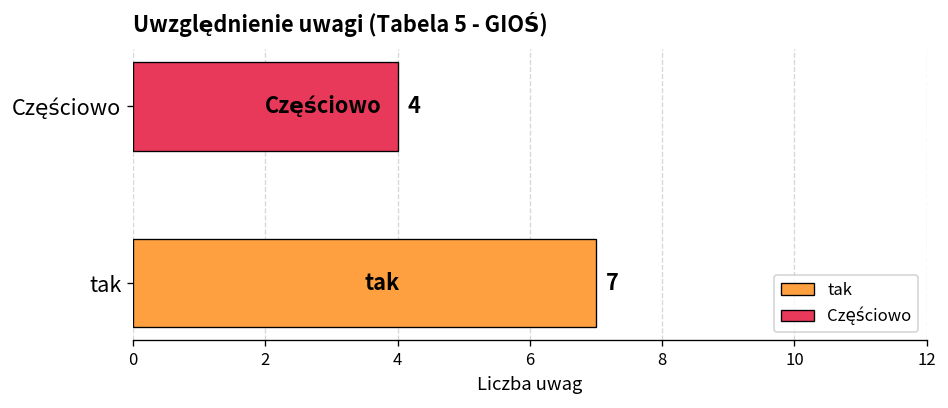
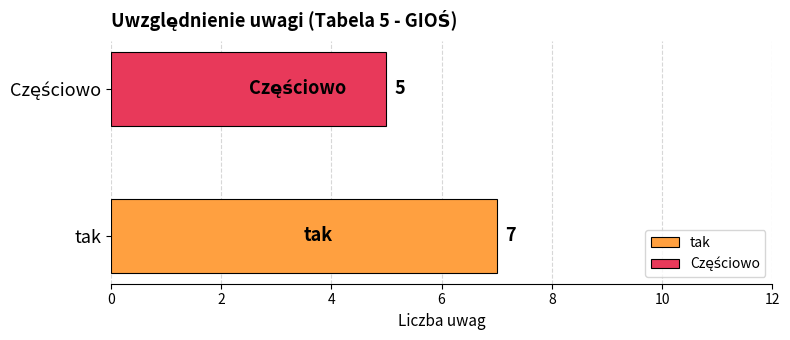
  {
-   "Częściowo": 4,
+   "Częściowo": 5,
    "tak": 7
  }
